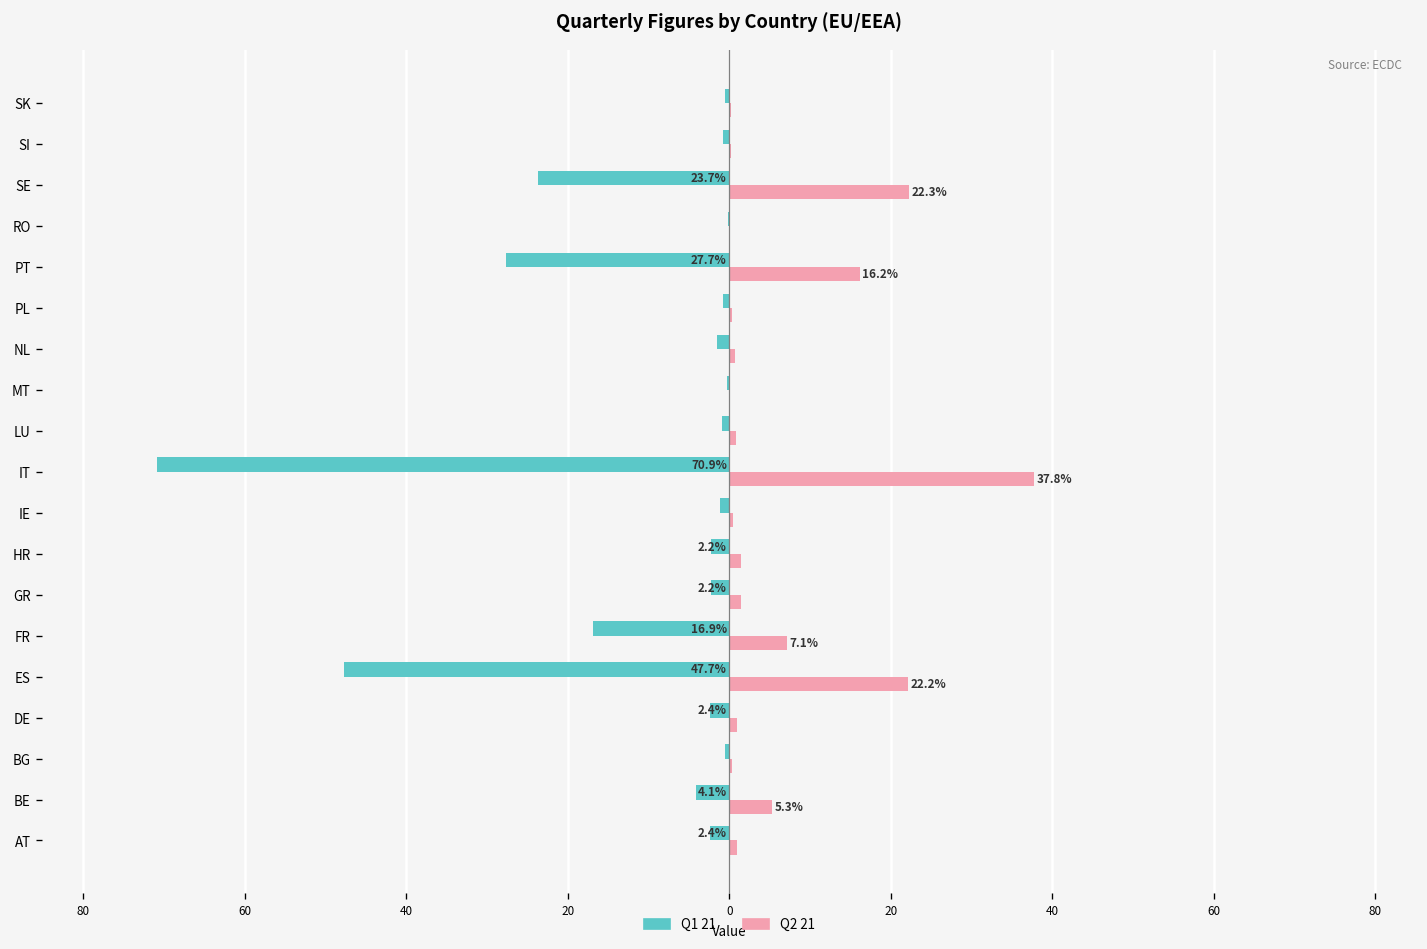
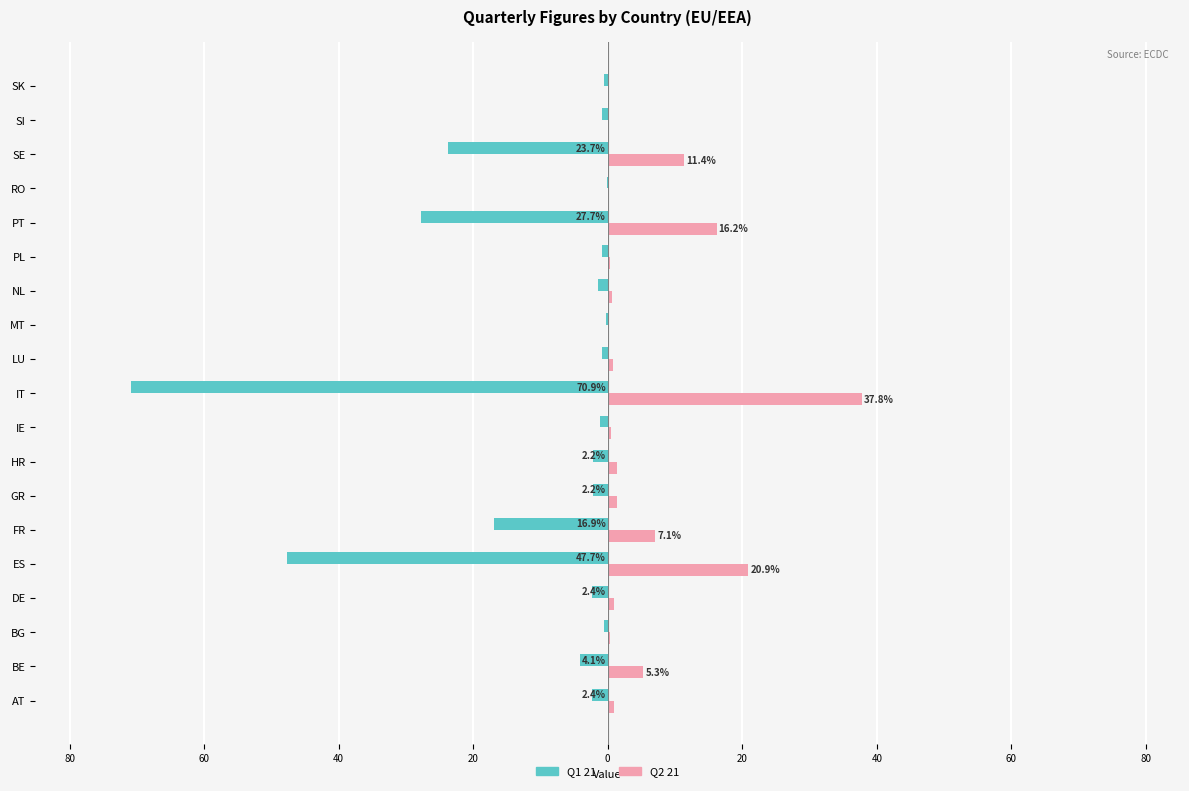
  {
    "Q2 21": {
-     "SE": "22.3%",
+     "SE": "11.4%",
      "PT": "16.2%",
      "IT": "37.8%",
      "FR": "7.1%",
-     "ES": "22.2%",
+     "ES": "20.9%",
      "BE": "5.3%"
    }
  }
